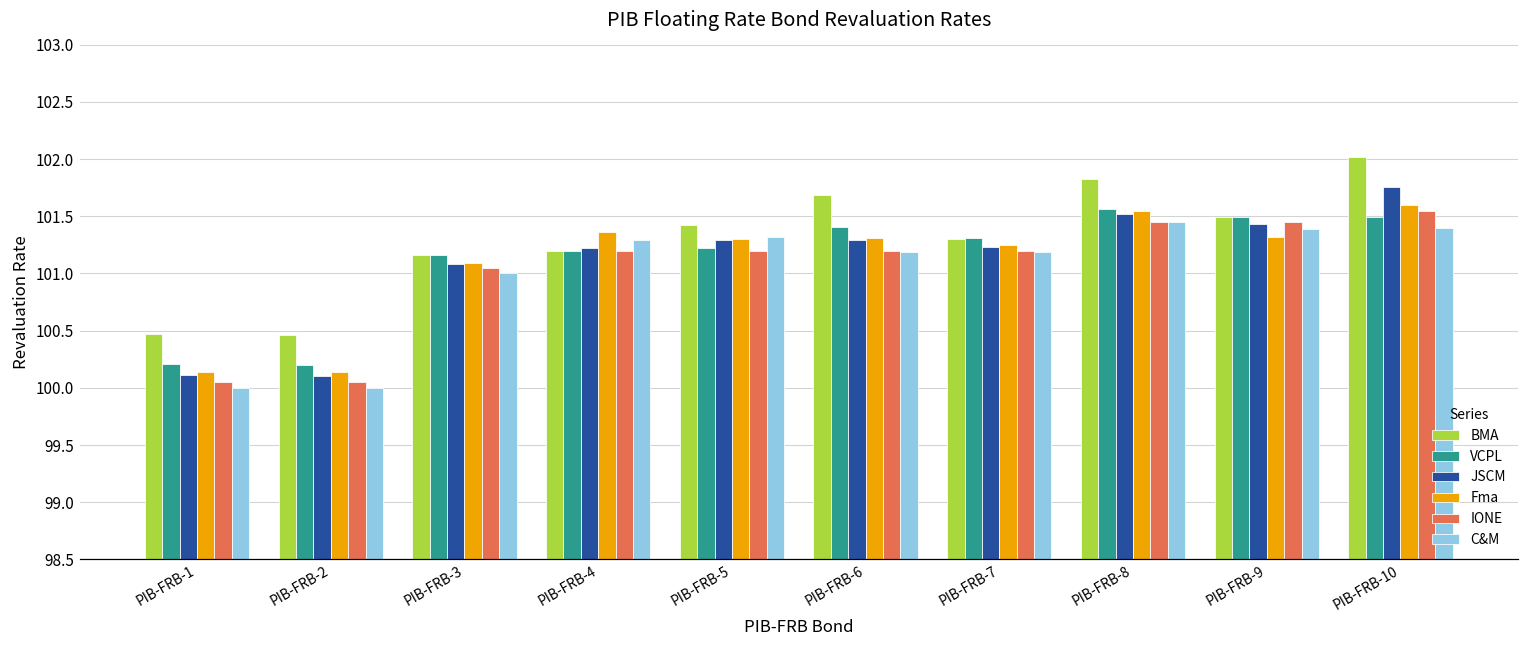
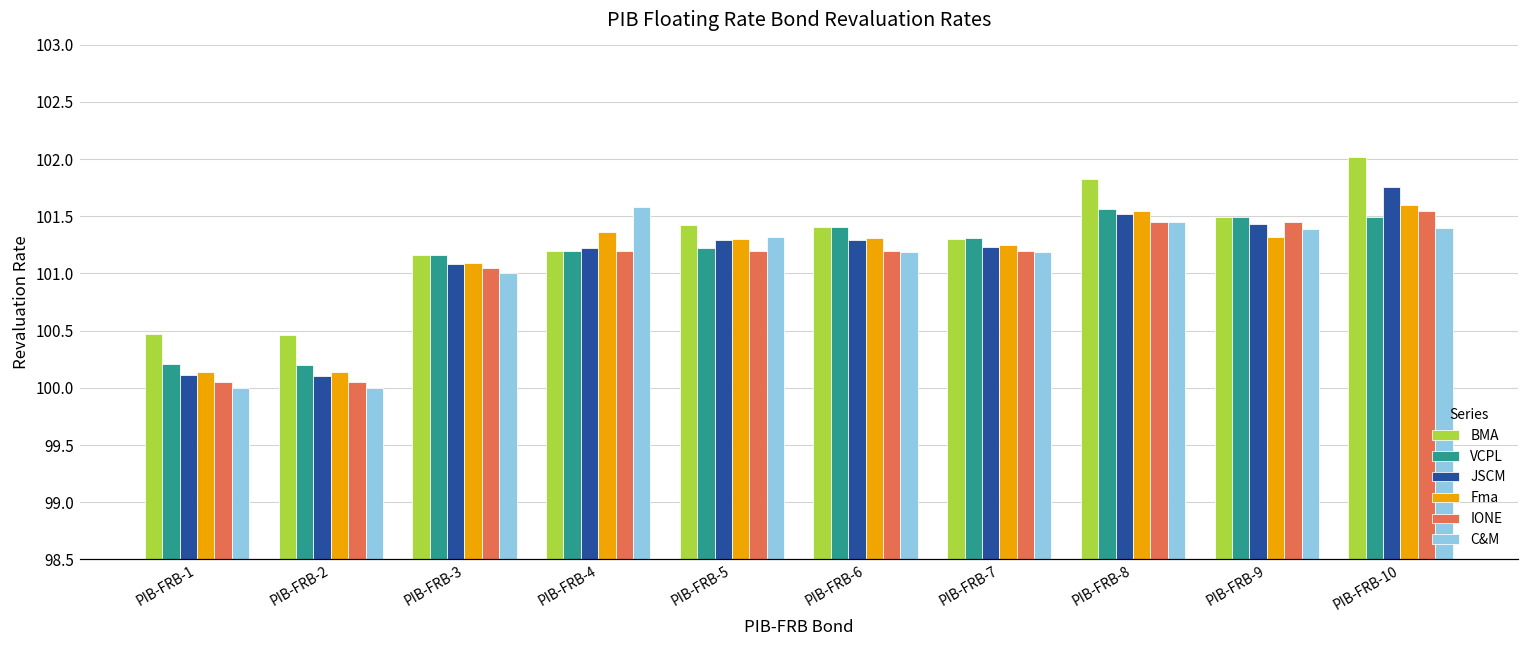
  {
    "BMA": {
      "PIB-FRB-1": 100.47,
      "PIB-FRB-2": 100.46,
      "PIB-FRB-3": 101.16,
      "PIB-FRB-4": 101.20,
      "PIB-FRB-5": 101.42,
-     "PIB-FRB-6": 101.69,
+     "PIB-FRB-6": 101.41,
      "PIB-FRB-7": 101.30,
      "PIB-FRB-8": 101.83,
      "PIB-FRB-9": 101.49,
      "PIB-FRB-10": 102.02
    },
    "VCPL": {
      "PIB-FRB-1": 100.21,
      "PIB-FRB-2": 100.20,
      "PIB-FRB-3": 101.16,
      "PIB-FRB-4": 101.20,
      "PIB-FRB-5": 101.22,
      "PIB-FRB-6": 101.41,
      "PIB-FRB-7": 101.31,
      "PIB-FRB-8": 101.56,
      "PIB-FRB-9": 101.49,
      "PIB-FRB-10": 101.49
    },
    "JSCM": {
      "PIB-FRB-1": 100.11,
      "PIB-FRB-2": 100.10,
      "PIB-FRB-3": 101.08,
      "PIB-FRB-4": 101.22,
      "PIB-FRB-5": 101.29,
      "PIB-FRB-6": 101.29,
      "PIB-FRB-7": 101.23,
      "PIB-FRB-8": 101.52,
      "PIB-FRB-9": 101.43,
      "PIB-FRB-10": 101.76
    },
    "Fma": {
      "PIB-FRB-1": 100.14,
      "PIB-FRB-2": 100.14,
      "PIB-FRB-3": 101.09,
      "PIB-FRB-4": 101.36,
      "PIB-FRB-5": 101.30,
      "PIB-FRB-6": 101.31,
      "PIB-FRB-7": 101.25,
      "PIB-FRB-8": 101.55,
      "PIB-FRB-9": 101.32,
      "PIB-FRB-10": 101.60
    },
    "IONE": {
      "PIB-FRB-1": 100.05,
      "PIB-FRB-2": 100.05,
      "PIB-FRB-3": 101.05,
      "PIB-FRB-4": 101.20,
      "PIB-FRB-5": 101.20,
      "PIB-FRB-6": 101.20,
      "PIB-FRB-7": 101.20,
      "PIB-FRB-8": 101.45,
      "PIB-FRB-9": 101.45,
      "PIB-FRB-10": 101.55
    },
    "C&M": {
      "PIB-FRB-1": 100.00,
      "PIB-FRB-2": 100.00,
      "PIB-FRB-3": 101.00,
-     "PIB-FRB-4": 101.29,
+     "PIB-FRB-4": 101.58,
      "PIB-FRB-5": 101.32,
      "PIB-FRB-6": 101.19,
      "PIB-FRB-7": 101.19,
      "PIB-FRB-8": 101.45,
      "PIB-FRB-9": 101.39,
      "PIB-FRB-10": 101.40
    }
  }
